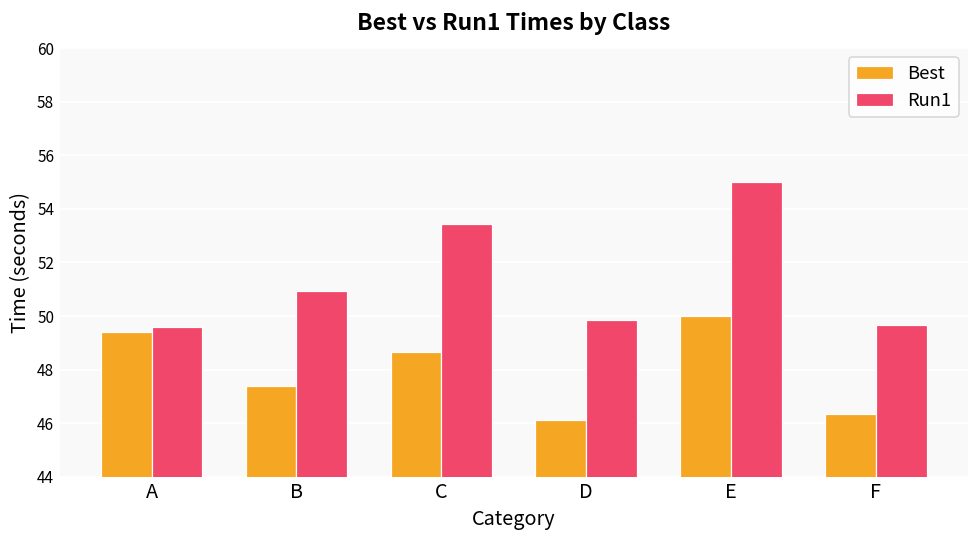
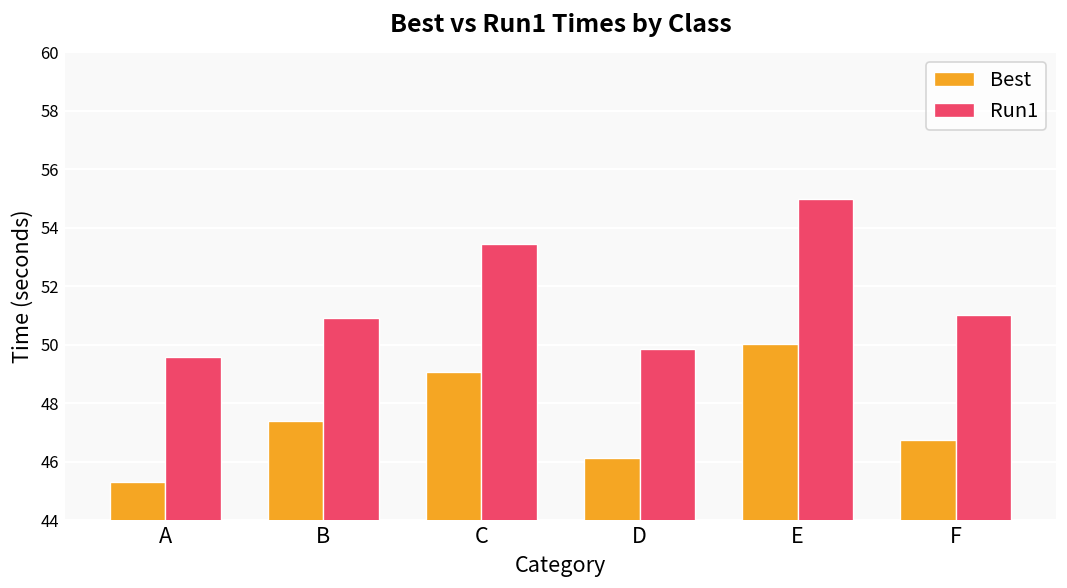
  {
    "Best": {
-     "A": 49.4,
+     "A": 45.3,
      "B": 47.4,
-     "C": 48.7,
+     "C": 49.1,
      "D": 46.1,
      "E": 50.0,
-     "F": 46.3
+     "F": 46.8
    },
    "Run1": {
      "A": 49.6,
      "B": 50.9,
      "C": 53.5,
      "D": 49.9,
      "E": 55.0,
-     "F": 49.7
+     "F": 51.0
    }
  }
